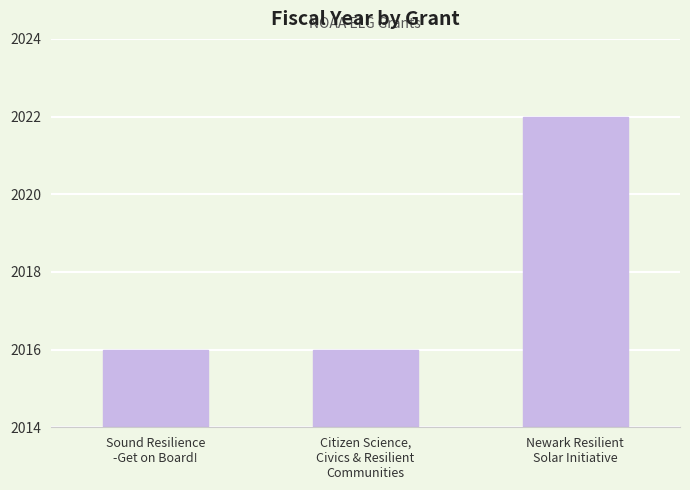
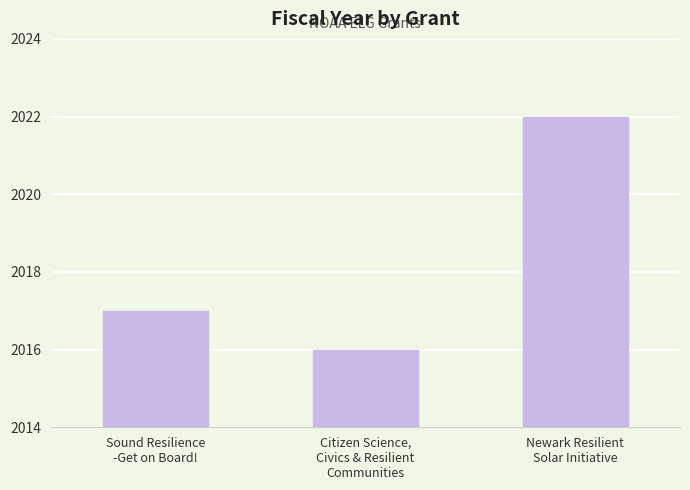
  {
-   "Sound Resilience -Get on Board!": 2016,
+   "Sound Resilience -Get on Board!": 2017,
    "Citizen Science, Civics & Resilient Communities": 2016,
    "Newark Resilient Solar Initiative": 2022
  }
